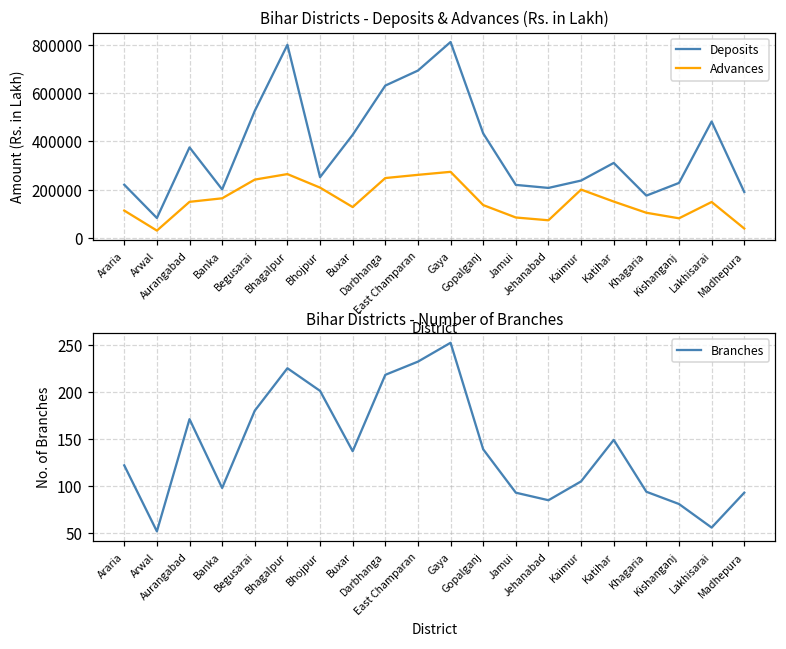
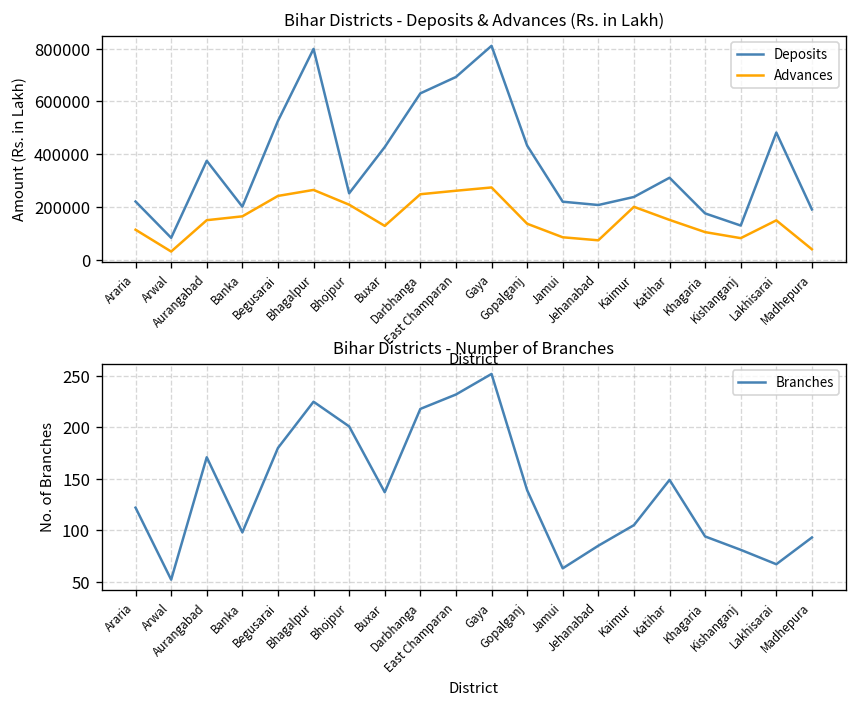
  {
    "Bihar Districts - Deposits & Advances (Rs. in Lakh)": {
      "Deposits": {
        "Araria": 220000,
        "Arwal": 80000,
        "Aurangabad": 370000,
        "Banka": 200000,
        "Begusarai": 530000,
        "Bhagalpur": 800000,
        "Bhojpur": 250000,
        "Buxar": 430000,
        "Darbhanga": 630000,
        "East Champaran": 690000,
        "Gaya": 810000,
        "Gopalganj": 430000,
        "Jamui": 220000,
        "Jehanabad": 210000,
        "Kaimur": 240000,
        "Katihar": 310000,
        "Khagaria": 180000,
-       "Kishanganj": 230000,
+       "Kishanganj": 130000,
        "Lakhisarai": 480000,
        "Madhepura": 190000
      },
      "Advances": {
        "Araria": 110000,
        "Arwal": 30000,
        "Aurangabad": 150000,
        "Banka": 160000,
        "Begusarai": 240000,
        "Bhagalpur": 260000,
        "Bhojpur": 210000,
        "Buxar": 130000,
        "Darbhanga": 250000,
        "East Champaran": 260000,
        "Gaya": 270000,
        "Gopalganj": 140000,
        "Jamui": 90000,
        "Jehanabad": 70000,
        "Kaimur": 200000,
        "Katihar": 150000,
        "Khagaria": 100000,
        "Kishanganj": 80000,
        "Lakhisarai": 150000,
        "Madhepura": 40000
      }
    },
    "Bihar Districts - Number of Branches": {
      "Araria": 120,
      "Arwal": 50,
      "Aurangabad": 170,
      "Banka": 100,
      "Begusarai": 180,
      "Bhagalpur": 230,
      "Bhojpur": 200,
      "Buxar": 140,
      "Darbhanga": 220,
      "East Champaran": 230,
      "Gaya": 250,
      "Gopalganj": 140,
-     "Jamui": 90,
+     "Jamui": 60,
      "Jehanabad": 90,
      "Kaimur": 110,
      "Katihar": 150,
      "Khagaria": 90,
      "Kishanganj": 80,
-     "Lakhisarai": 60,
+     "Lakhisarai": 70,
      "Madhepura": 90
    }
  }
